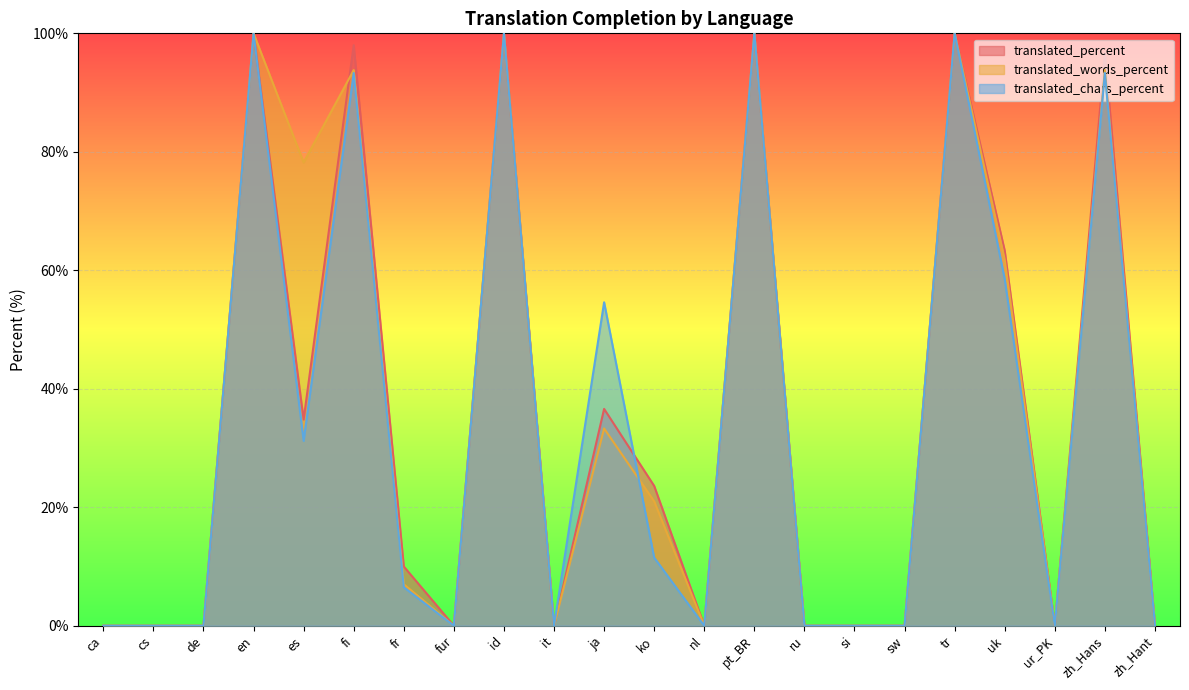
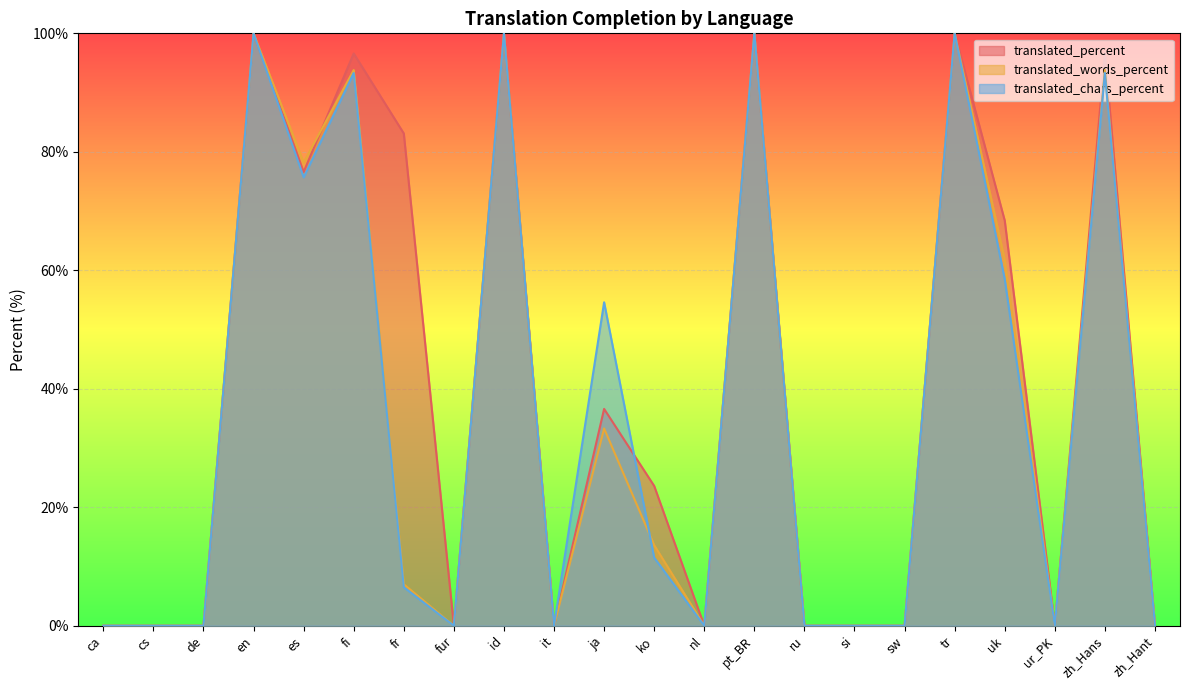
  {
    "translated_percent": {
-     "es": "35%",
-     "fi": "98%",
-     "fr": "10%",
+     "es": "77%",
+     "fi": "97%",
+     "fr": "83%",
      "ja": "37%",
      "ko": "24%",
-     "uk": "63%"
+     "uk": "68%"
    },
    "translated_words_percent": {
      "es": "78%",
      "fi": "94%",
      "fr": "7%",
      "ja": "33%",
-     "ko": "21%",
+     "ko": "14%",
      "uk": "62%"
    },
    "translated_chars_percent": {
-     "es": "31%",
+     "es": "76%",
      "fi": "93%",
      "fr": "7%",
      "ja": "55%",
      "ko": "12%",
      "uk": "59%"
    }
  }
